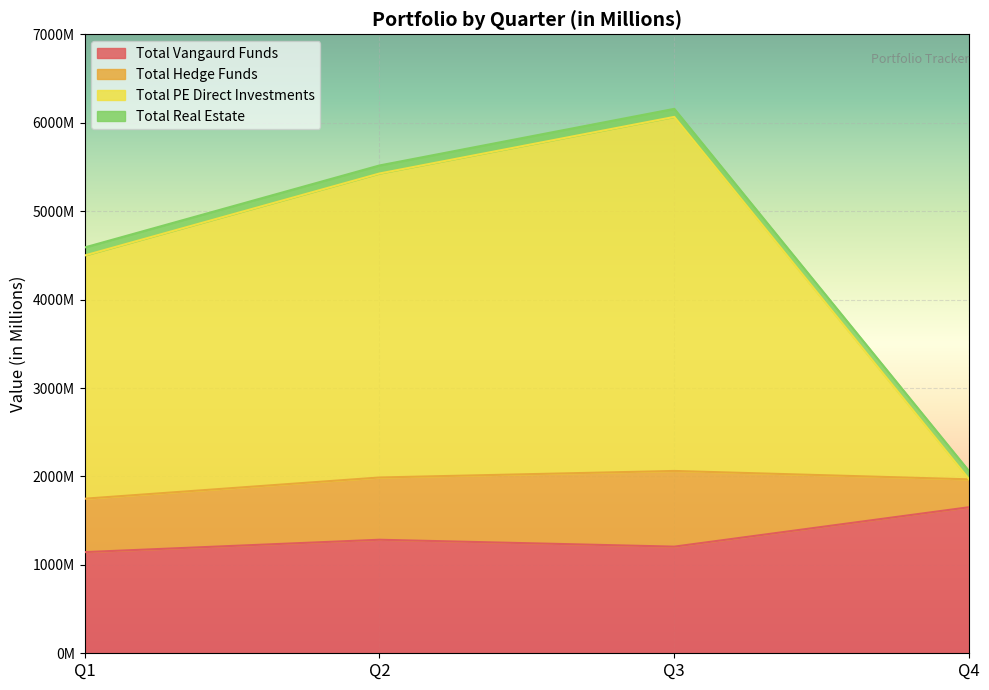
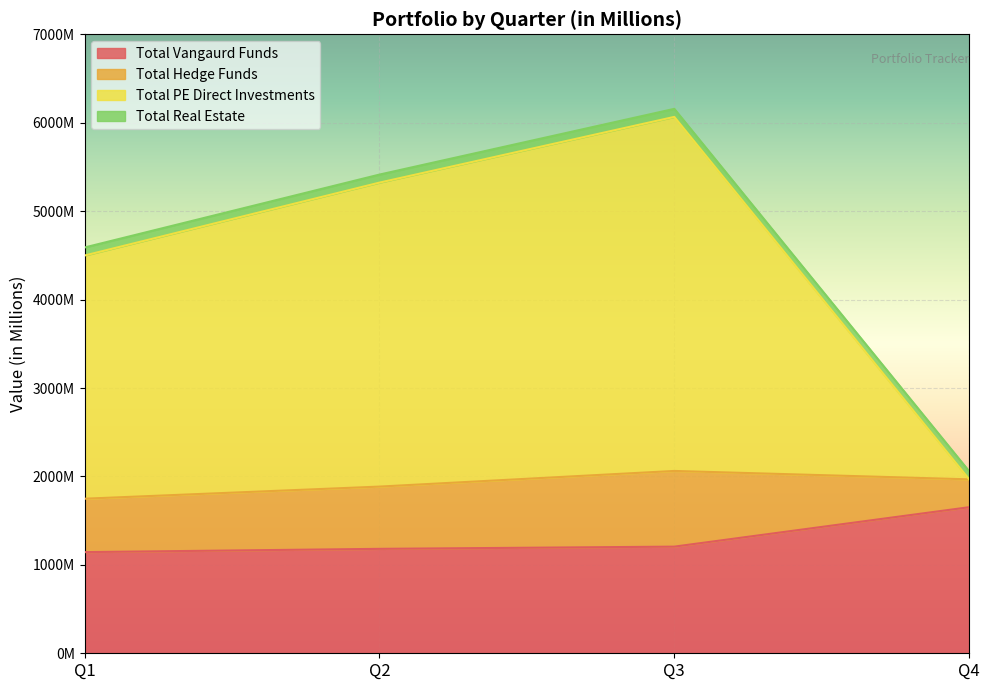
  {
    "Total Vangaurd Funds": {
      "Q1": 1100000000,
-     "Q2": 1300000000,
+     "Q2": 1200000000,
      "Q3": 1200000000,
      "Q4": 1700000000
    },
    "Total Real Estate": {
      "Q1": 100000000,
      "Q2": 100000000,
      "Q3": 100000000,
      "Q4": 100000000
    }
  }
